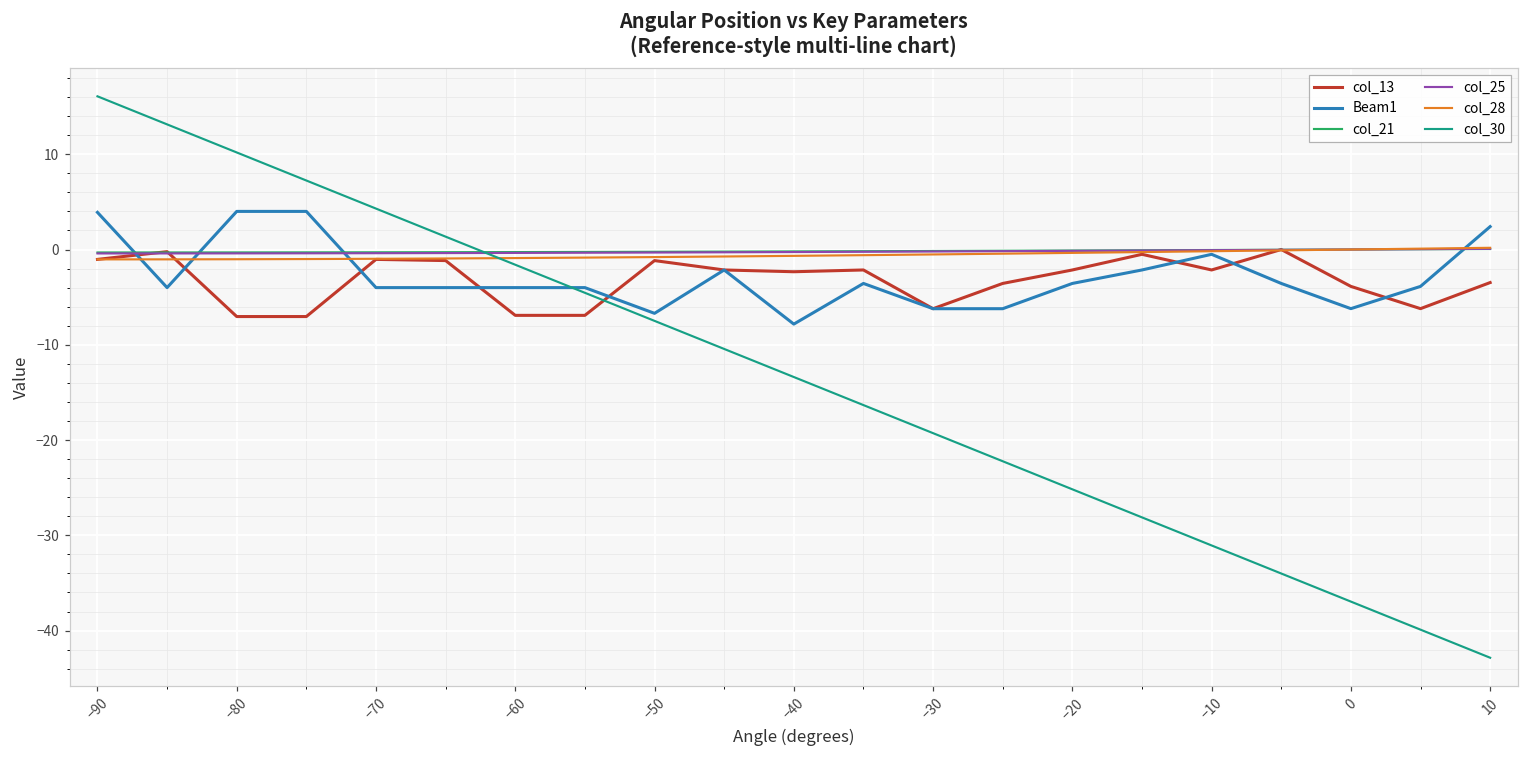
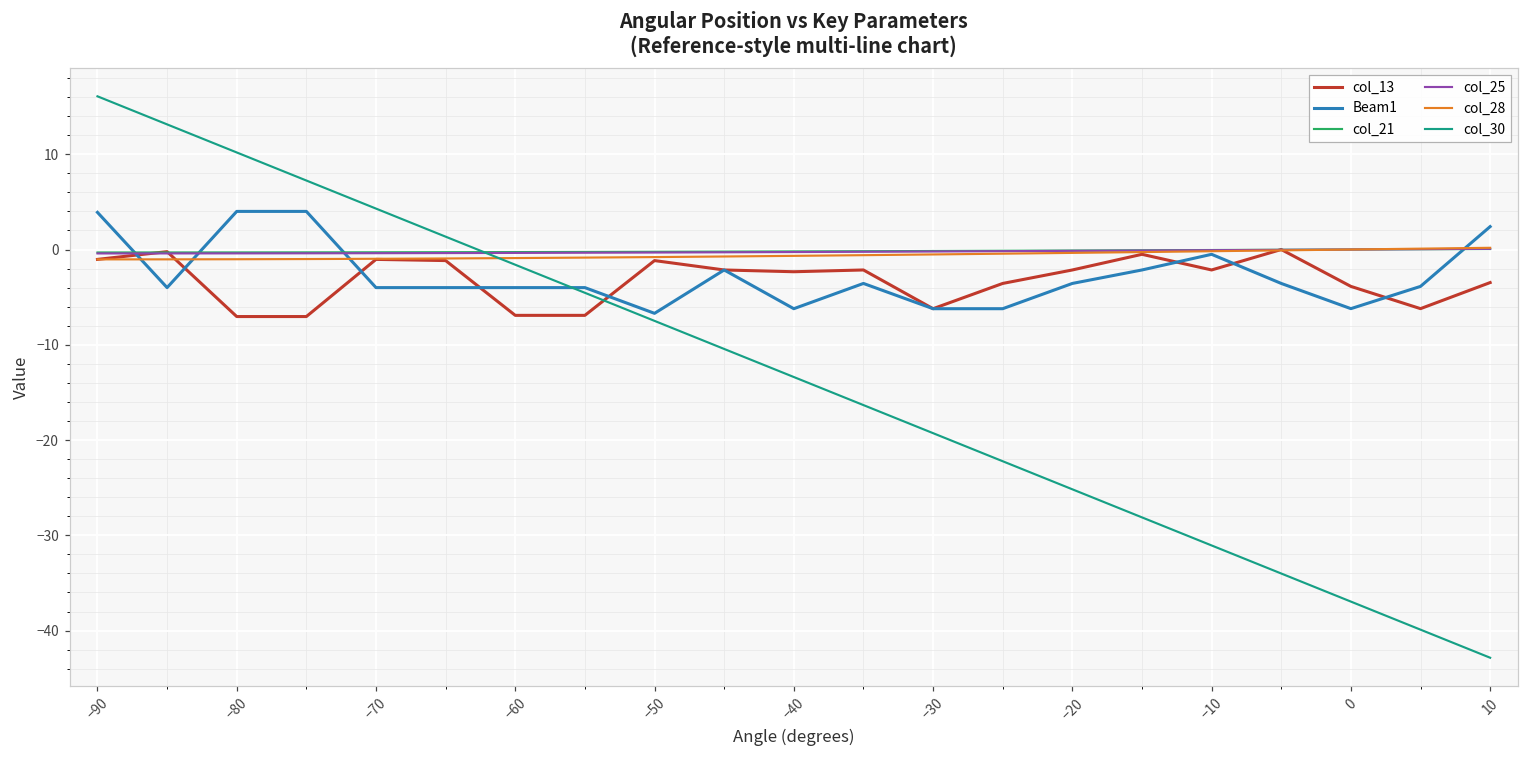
  {
    "col_13": {
      "−80": -7,
      "−60": -7,
      "−50": -1,
      "−40": -2,
      "−20": -2,
      "−10": -2,
      "0": -4,
      "10": -3
    },
    "Beam1": {
      "−90": 4,
      "−80": 4,
      "−70": -4,
      "−60": -4,
      "−50": -7,
-     "−40": -8,
+     "−40": -6,
      "−20": -4,
      "−10": -1,
      "0": -6,
      "10": 2
    },
    "col_28": {
      "−80": -1,
      "−60": -1,
      "−50": -1,
      "−40": -1,
      "−30": -1
    }
  }
